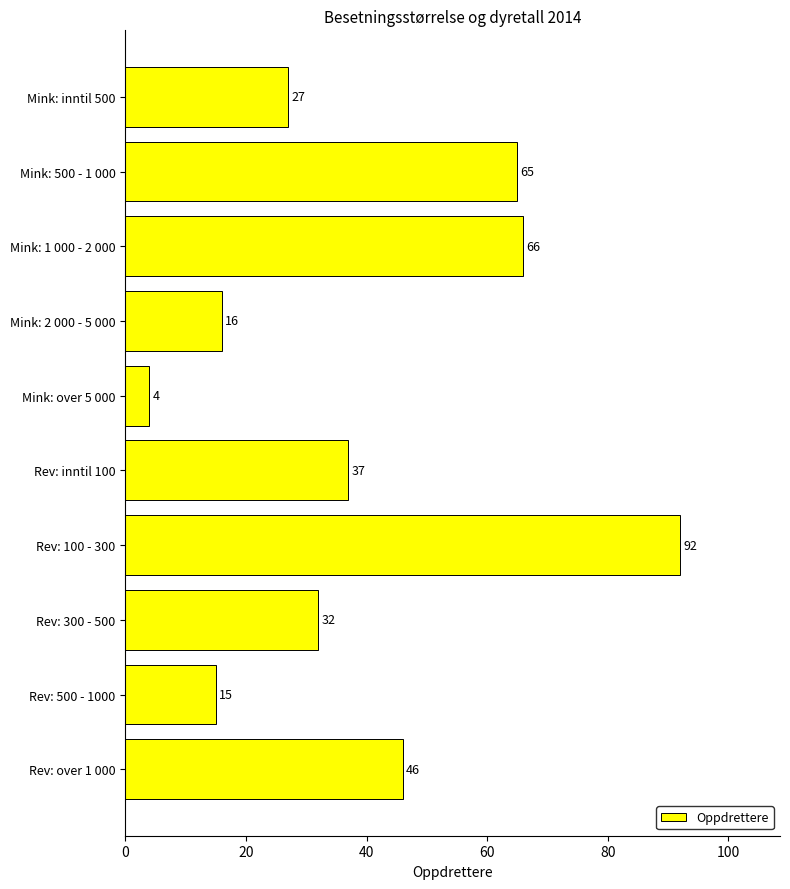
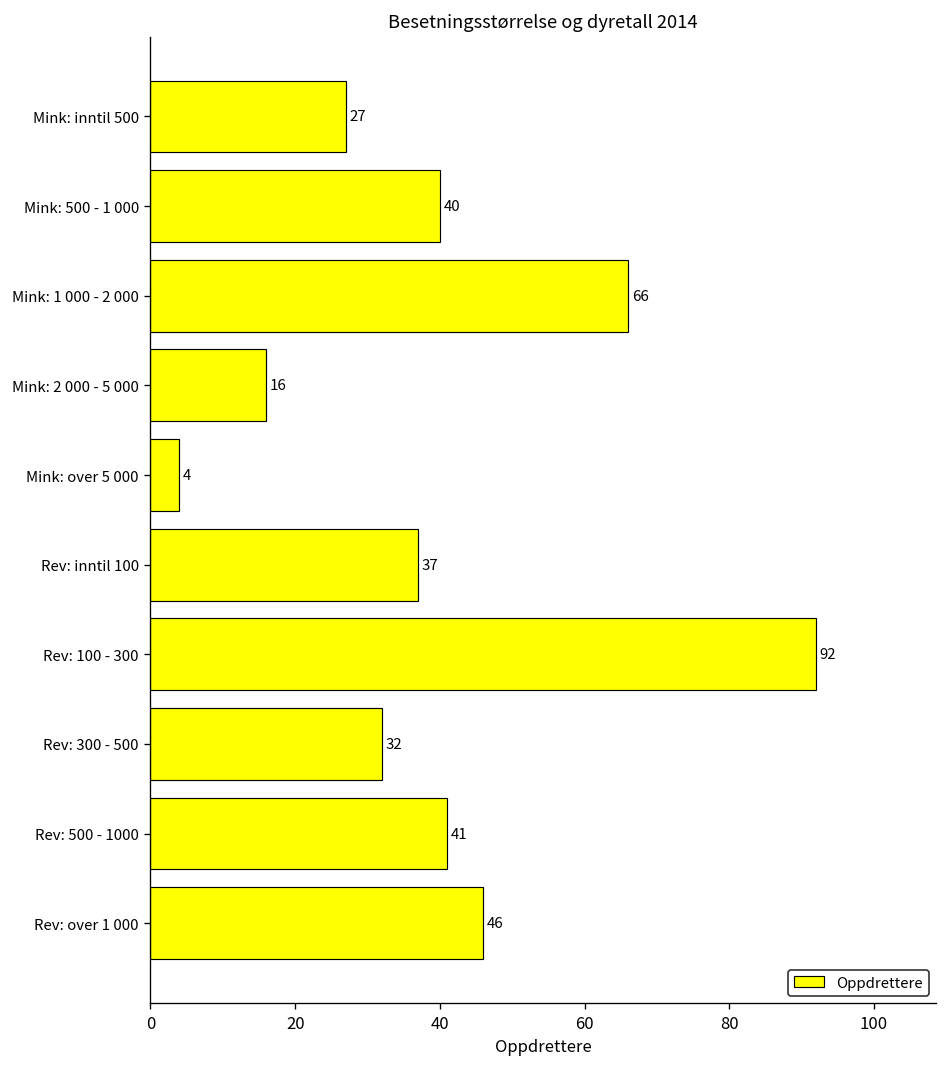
  {
    "Mink: inntil 500": 27,
-   "Mink: 500 - 1 000": 65,
+   "Mink: 500 - 1 000": 40,
    "Mink: 1 000 - 2 000": 66,
    "Mink: 2 000 - 5 000": 16,
    "Mink: over 5 000": 4,
    "Rev: inntil 100": 37,
    "Rev: 100 - 300": 92,
    "Rev: 300 - 500": 32,
-   "Rev: 500 - 1000": 15,
+   "Rev: 500 - 1000": 41,
    "Rev: over 1 000": 46
  }
